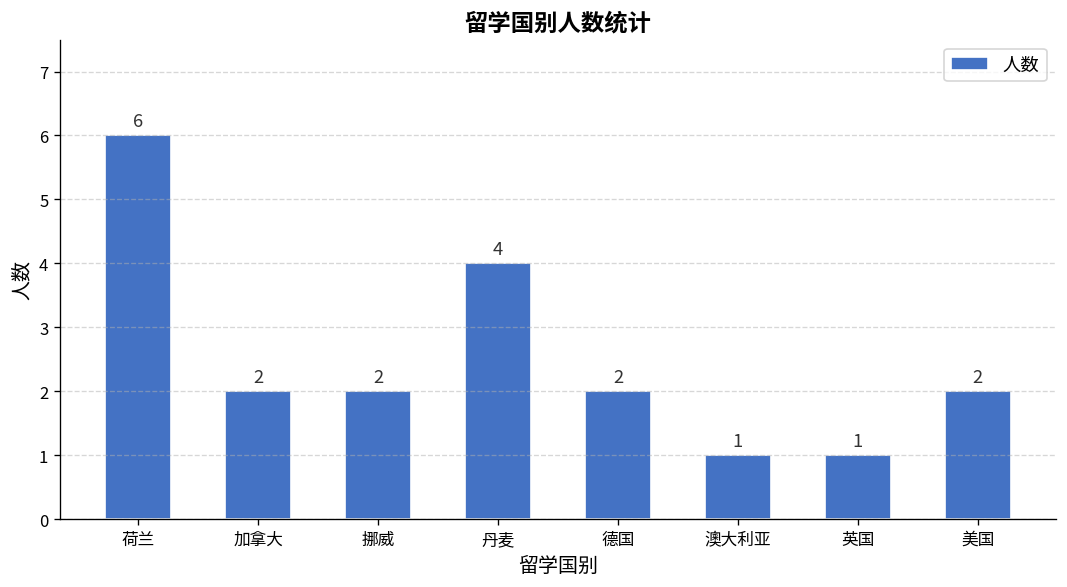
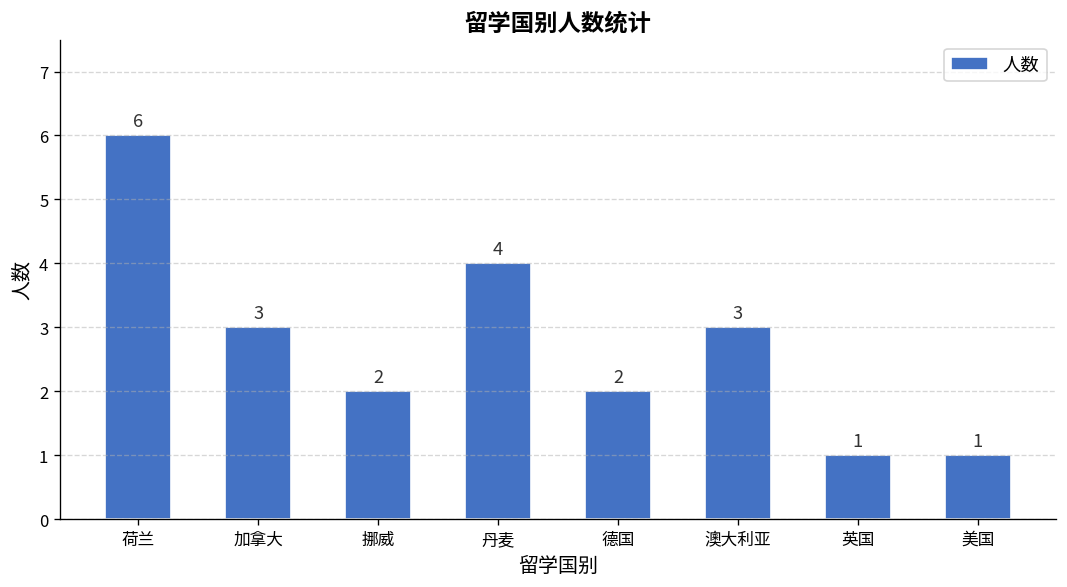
  {
    "荷兰": 6,
-   "加拿大": 2,
+   "加拿大": 3,
    "挪威": 2,
    "丹麦": 4,
    "德国": 2,
-   "澳大利亚": 1,
+   "澳大利亚": 3,
    "英国": 1,
-   "美国": 2
+   "美国": 1
  }
